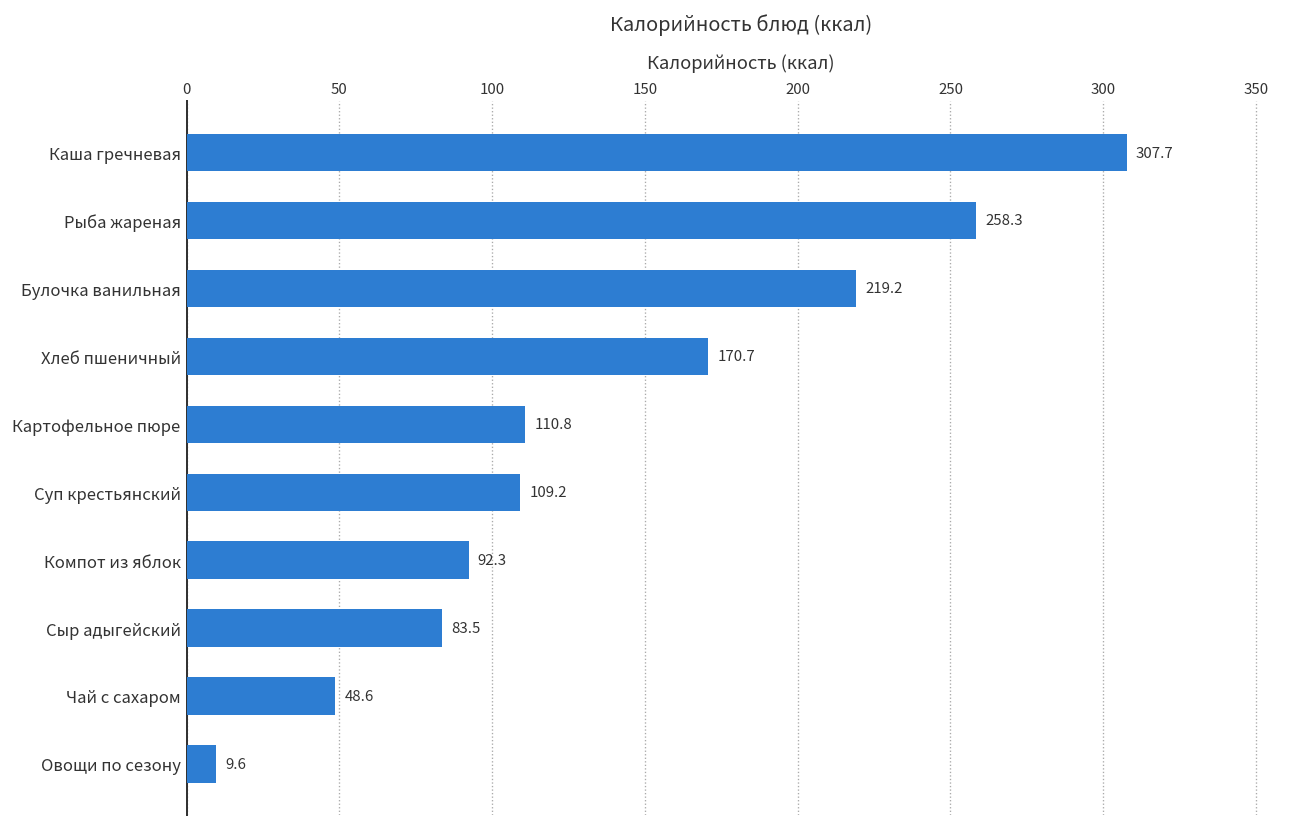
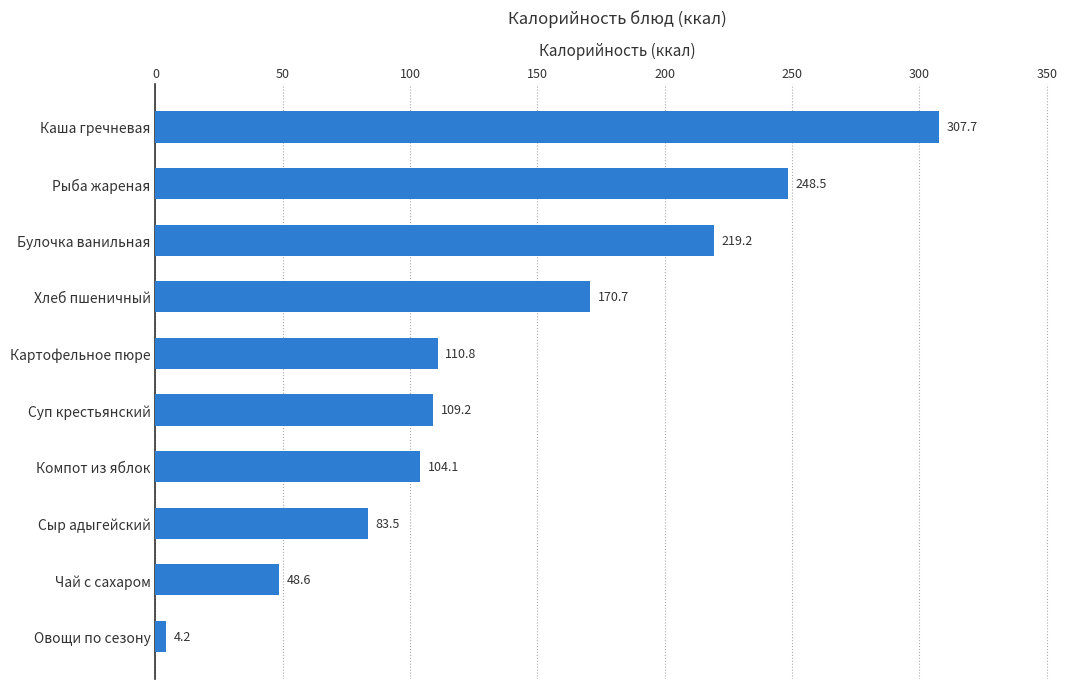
  {
    "Каша гречневая": 307.7,
-   "Рыба жареная": 258.3,
+   "Рыба жареная": 248.5,
    "Булочка ванильная": 219.2,
    "Хлеб пшеничный": 170.7,
    "Картофельное пюре": 110.8,
    "Суп крестьянский": 109.2,
-   "Компот из яблок": 92.3,
+   "Компот из яблок": 104.1,
    "Сыр адыгейский": 83.5,
    "Чай с сахаром": 48.6,
-   "Овощи по сезону": 9.6
+   "Овощи по сезону": 4.2
  }
